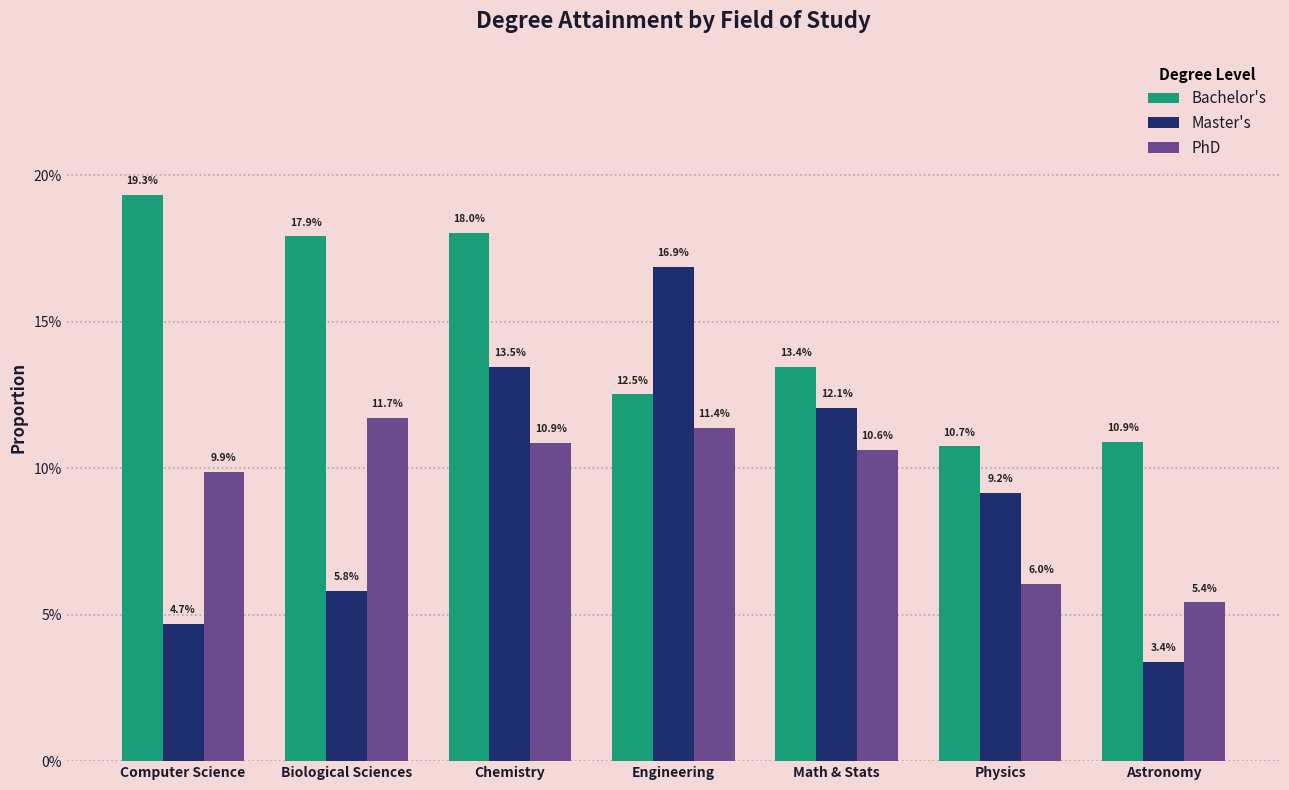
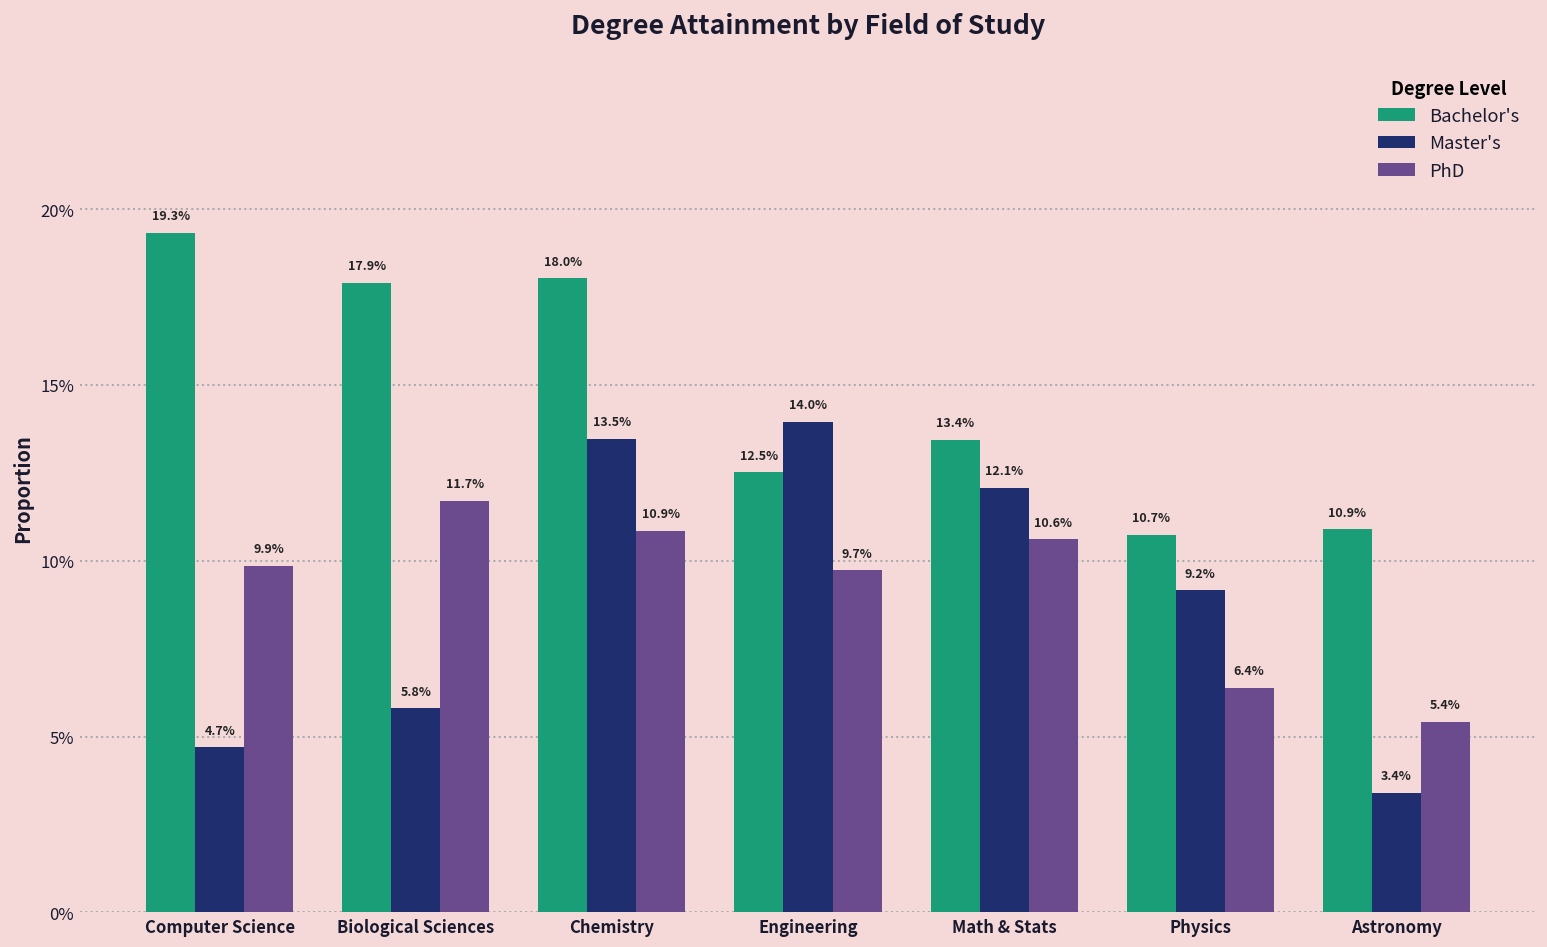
  {
    "Bachelor's": {
      "Computer Science": "19.3%",
      "Biological Sciences": "17.9%",
      "Chemistry": "18.0%",
      "Engineering": "12.5%",
      "Math & Stats": "13.4%",
      "Physics": "10.7%",
      "Astronomy": "10.9%"
    },
    "Master's": {
      "Computer Science": "4.7%",
      "Biological Sciences": "5.8%",
      "Chemistry": "13.5%",
-     "Engineering": "16.9%",
+     "Engineering": "14.0%",
      "Math & Stats": "12.1%",
      "Physics": "9.2%",
      "Astronomy": "3.4%"
    },
    "PhD": {
      "Computer Science": "9.9%",
      "Biological Sciences": "11.7%",
      "Chemistry": "10.9%",
-     "Engineering": "11.4%",
+     "Engineering": "9.7%",
      "Math & Stats": "10.6%",
-     "Physics": "6.0%",
+     "Physics": "6.4%",
      "Astronomy": "5.4%"
    }
  }
